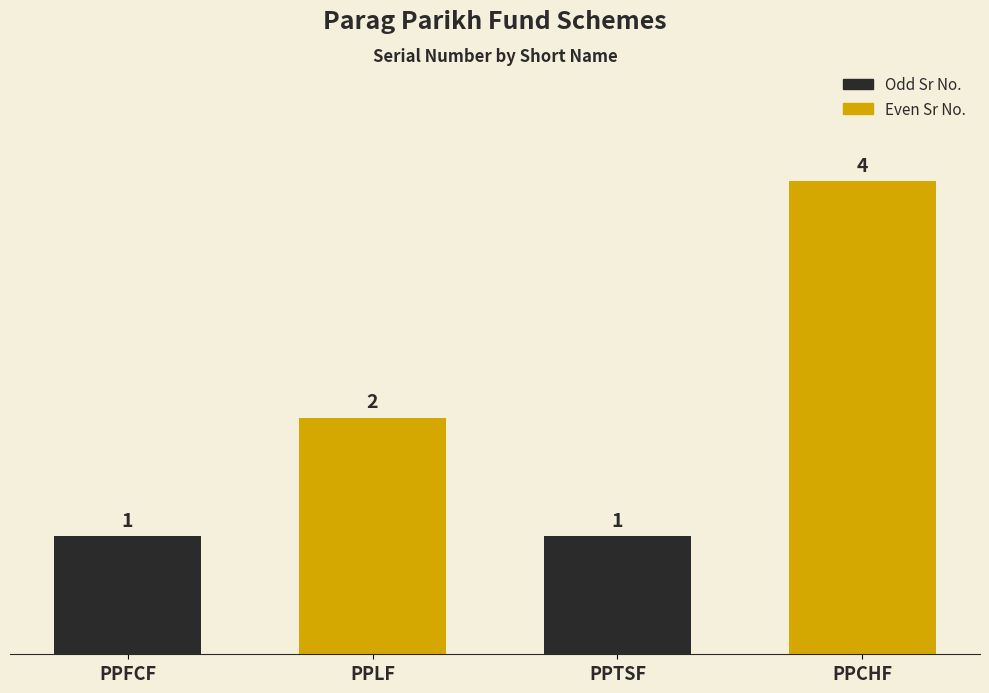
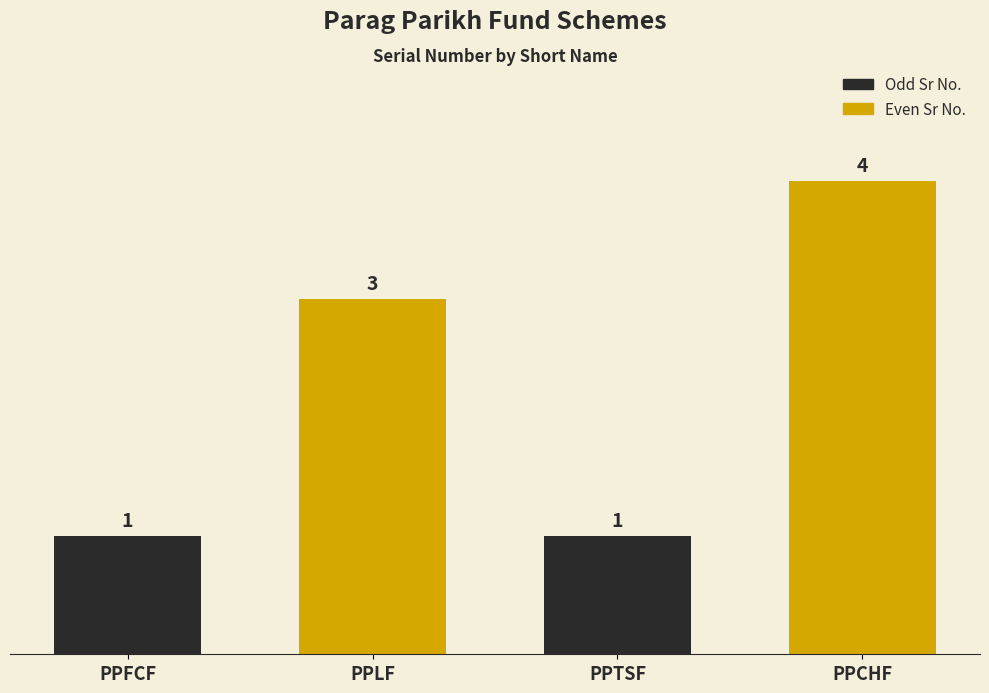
  {
    "PPFCF": 1,
-   "PPLF": 2,
+   "PPLF": 3,
    "PPTSF": 1,
    "PPCHF": 4
  }
